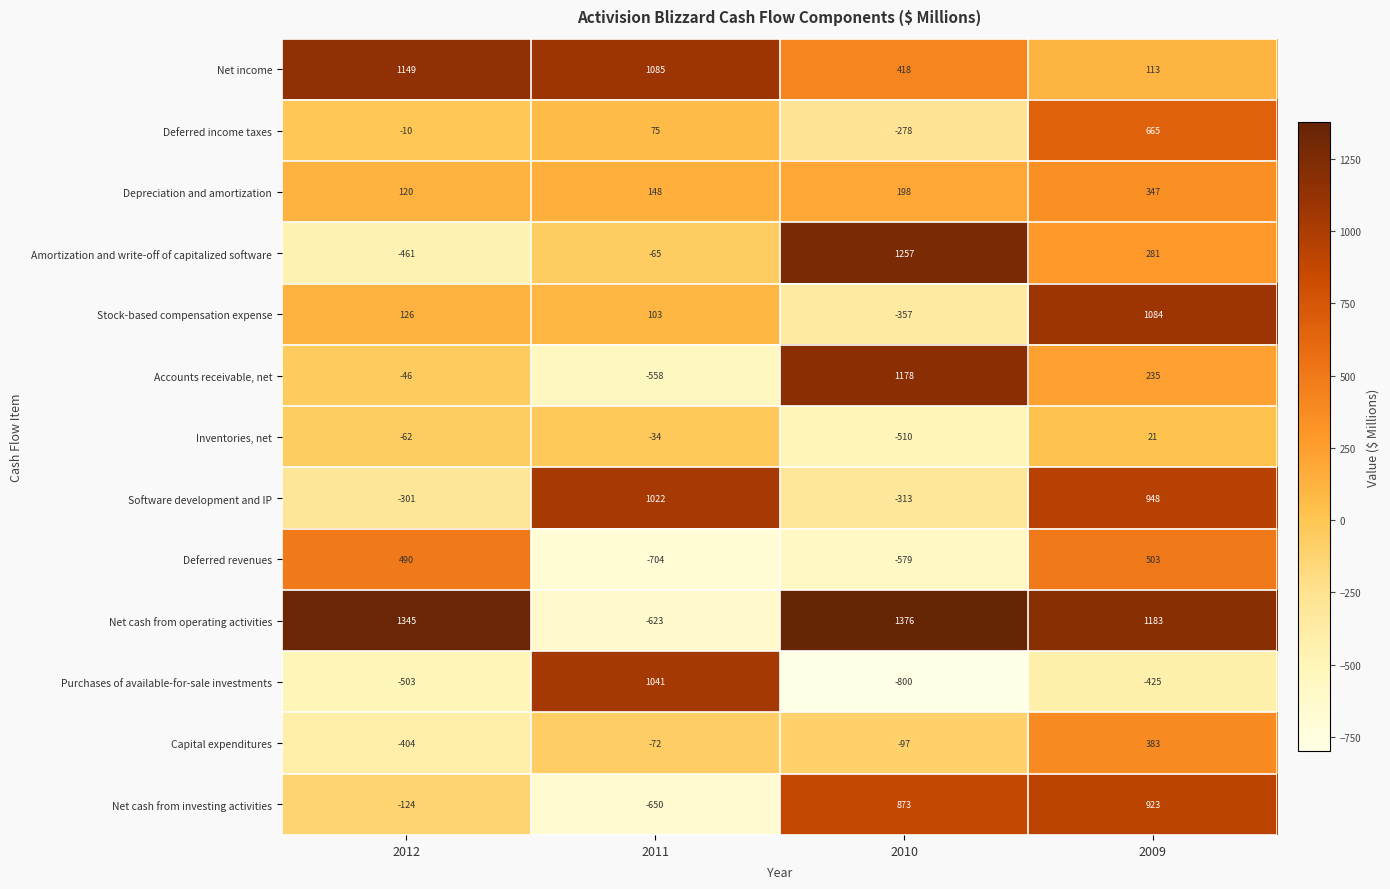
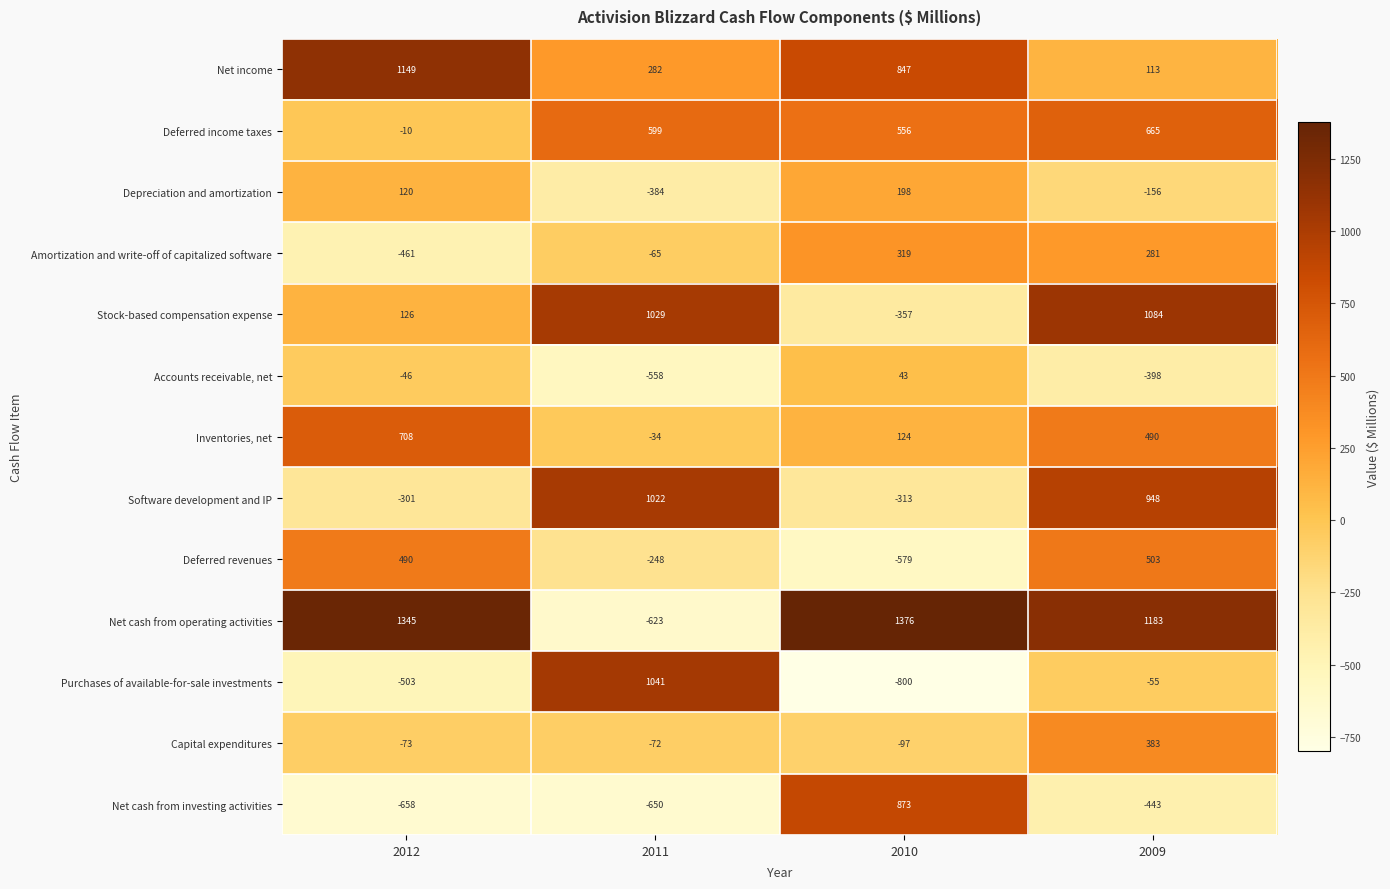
  {
    "Net income": {
      "2012": 1149,
-     "2011": 1085,
-     "2010": 418,
+     "2011": 282,
+     "2010": 847,
      "2009": 113
    },
    "Deferred income taxes": {
      "2012": -10,
-     "2011": 75,
-     "2010": -278,
+     "2011": 599,
+     "2010": 556,
      "2009": 665
    },
    "Depreciation and amortization": {
      "2012": 120,
-     "2011": 148,
+     "2011": -384,
      "2010": 198,
-     "2009": 347
+     "2009": -156
    },
    "Amortization and write-off of capitalized software": {
      "2012": -461,
      "2011": -65,
-     "2010": 1257,
+     "2010": 319,
      "2009": 281
    },
    "Stock-based compensation expense": {
      "2012": 126,
-     "2011": 103,
+     "2011": 1029,
      "2010": -357,
      "2009": 1084
    },
    "Accounts receivable, net": {
      "2012": -46,
      "2011": -558,
-     "2010": 1178,
-     "2009": 235
+     "2010": 43,
+     "2009": -398
    },
    "Inventories, net": {
-     "2012": -62,
+     "2012": 708,
      "2011": -34,
-     "2010": -510,
-     "2009": 21
+     "2010": 124,
+     "2009": 490
    },
    "Software development and IP": {
      "2012": -301,
      "2011": 1022,
      "2010": -313,
      "2009": 948
    },
    "Deferred revenues": {
      "2012": 490,
-     "2011": -704,
+     "2011": -248,
      "2010": -579,
      "2009": 503
    },
    "Net cash from operating activities": {
      "2012": 1345,
      "2011": -623,
      "2010": 1376,
      "2009": 1183
    },
    "Purchases of available-for-sale investments": {
      "2012": -503,
      "2011": 1041,
      "2010": -800,
-     "2009": -425
+     "2009": -55
    },
    "Capital expenditures": {
-     "2012": -404,
+     "2012": -73,
      "2011": -72,
      "2010": -97,
      "2009": 383
    },
    "Net cash from investing activities": {
-     "2012": -124,
+     "2012": -658,
      "2011": -650,
      "2010": 873,
-     "2009": 923
+     "2009": -443
    }
  }
